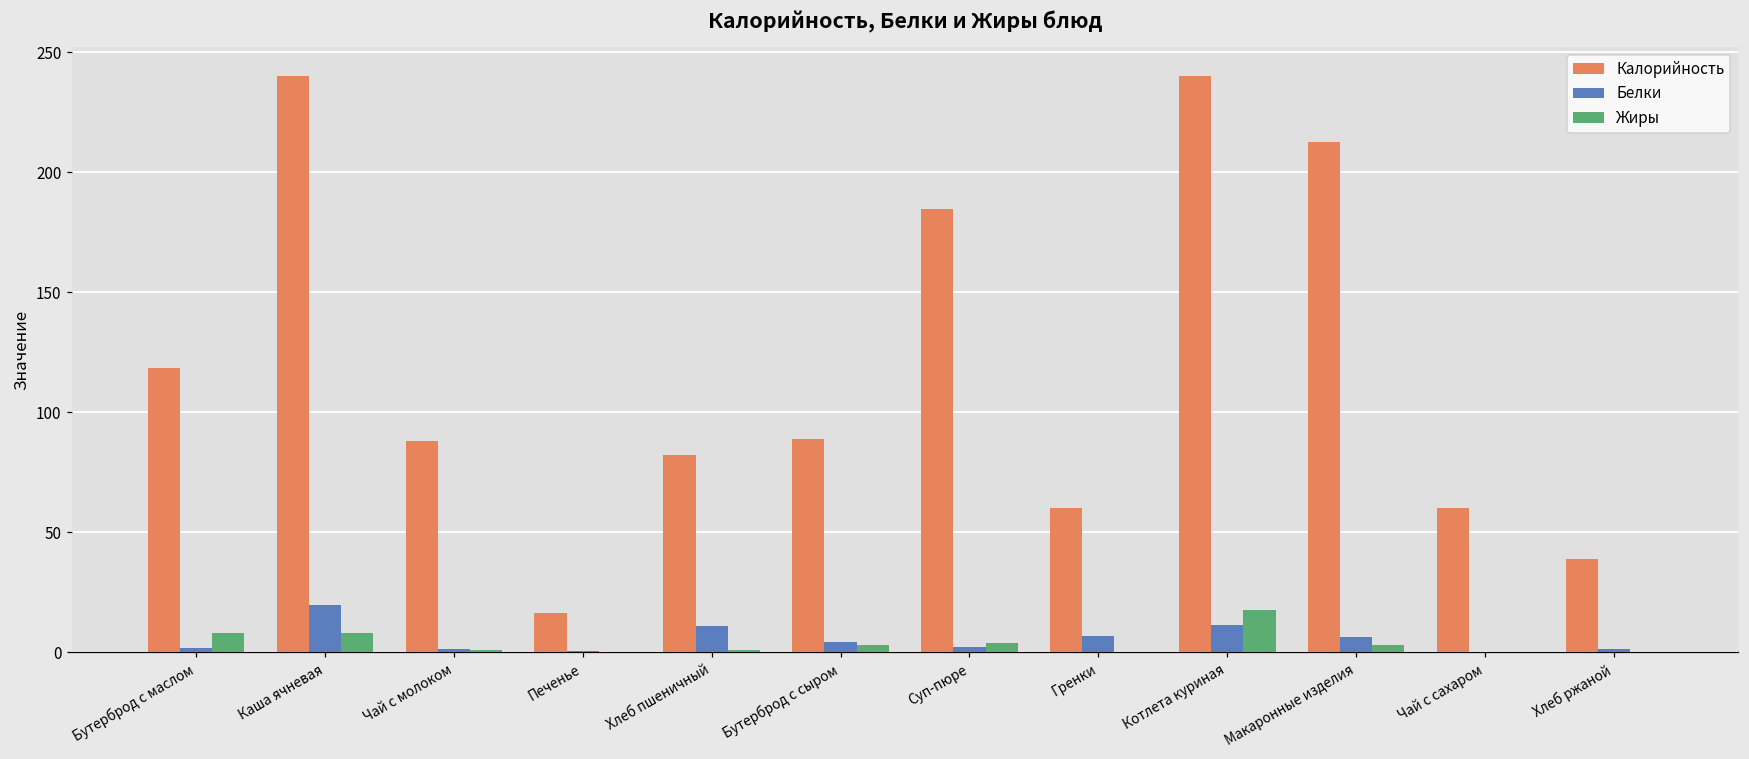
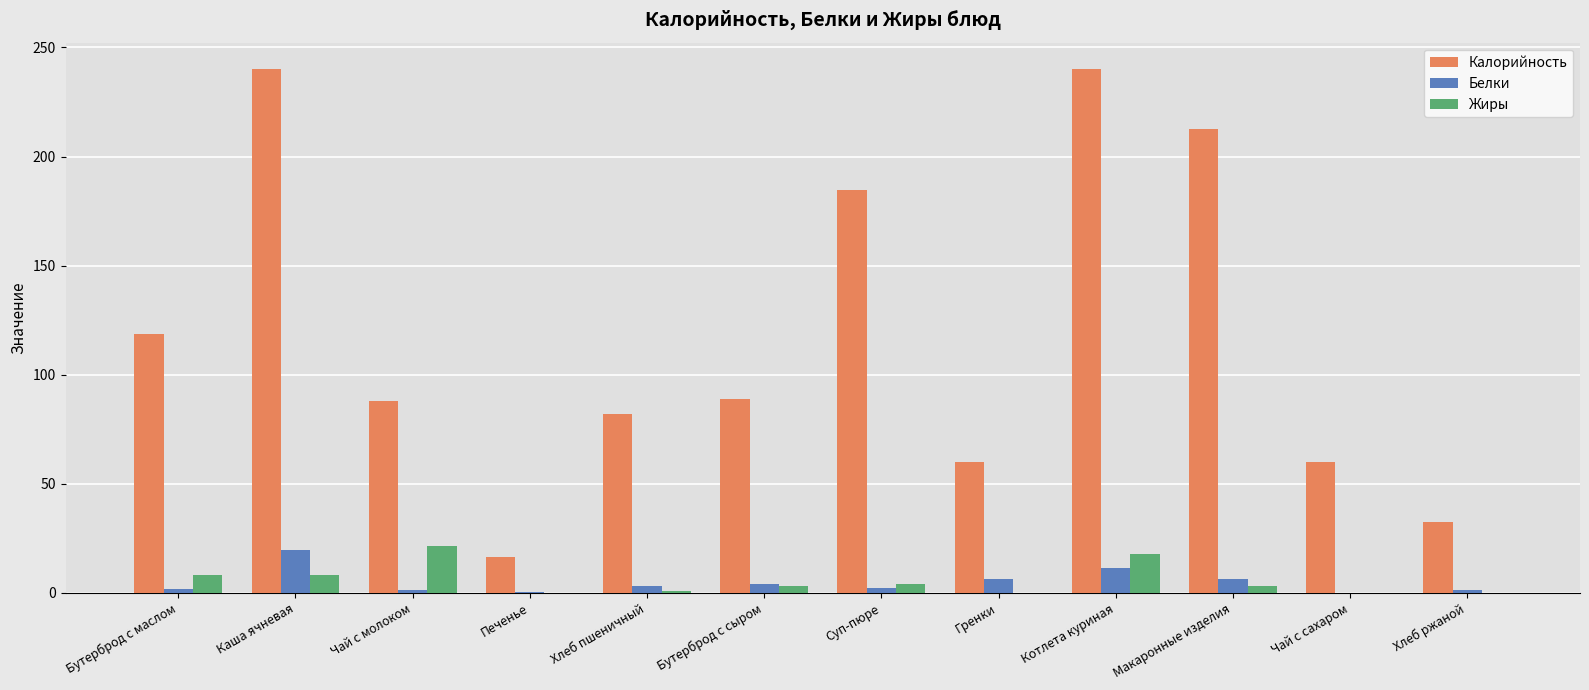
  {
    "Калорийность": {
      "Бутерброд с маслом": 119,
      "Каша ячневая": 240,
      "Чай с молоком": 88,
      "Печенье": 16,
      "Хлеб пшеничный": 82,
      "Бутерброд с сыром": 89,
      "Суп-пюре": 185,
      "Гренки": 60,
      "Котлета куриная": 240,
      "Макаронные изделия": 213,
      "Чай с сахаром": 60,
-     "Хлеб ржаной": 39
+     "Хлеб ржаной": 33
    },
    "Белки": {
      "Бутерброд с маслом": 2,
      "Каша ячневая": 20,
      "Чай с молоком": 1,
-     "Хлеб пшеничный": 11,
+     "Хлеб пшеничный": 3,
      "Бутерброд с сыром": 4,
      "Суп-пюре": 2,
      "Гренки": 7,
      "Котлета куриная": 11,
      "Макаронные изделия": 6,
      "Чай с сахаром": 0,
      "Хлеб ржаной": 1
    },
    "Жиры": {
      "Бутерброд с маслом": 8,
      "Каша ячневая": 8,
-     "Чай с молоком": 1,
+     "Чай с молоком": 22,
      "Печенье": 0,
      "Бутерброд с сыром": 3,
      "Суп-пюре": 4,
      "Гренки": 0,
      "Котлета куриная": 18,
      "Макаронные изделия": 3,
      "Чай с сахаром": 0,
      "Хлеб ржаной": 0
    }
  }
